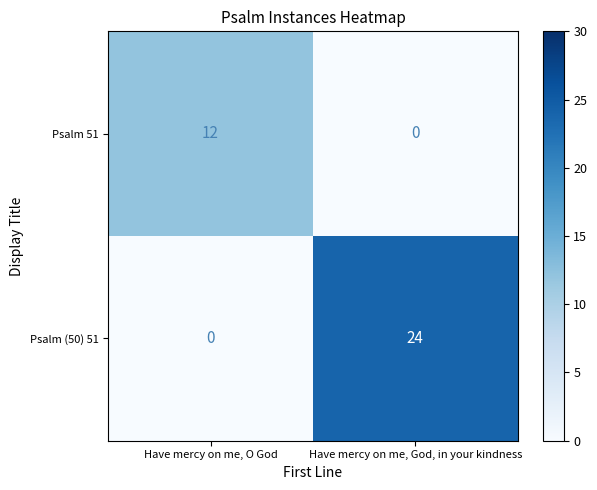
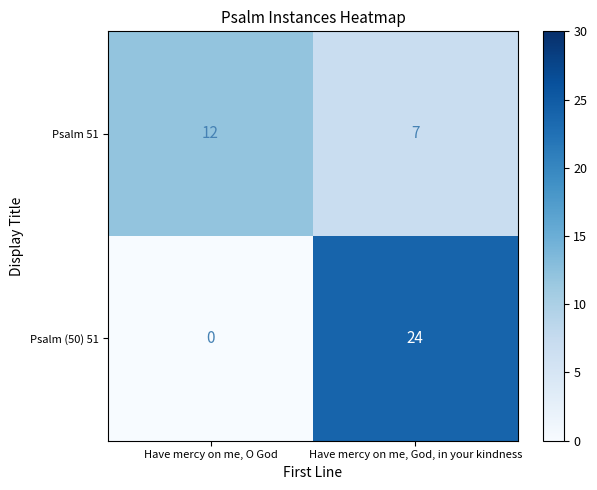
  {
    "Psalm 51": {
      "Have mercy on me, O God": 12,
-     "Have mercy on me, God, in your kindness": 0
+     "Have mercy on me, God, in your kindness": 7
    },
    "Psalm (50) 51": {
      "Have mercy on me, O God": 0,
      "Have mercy on me, God, in your kindness": 24
    }
  }
